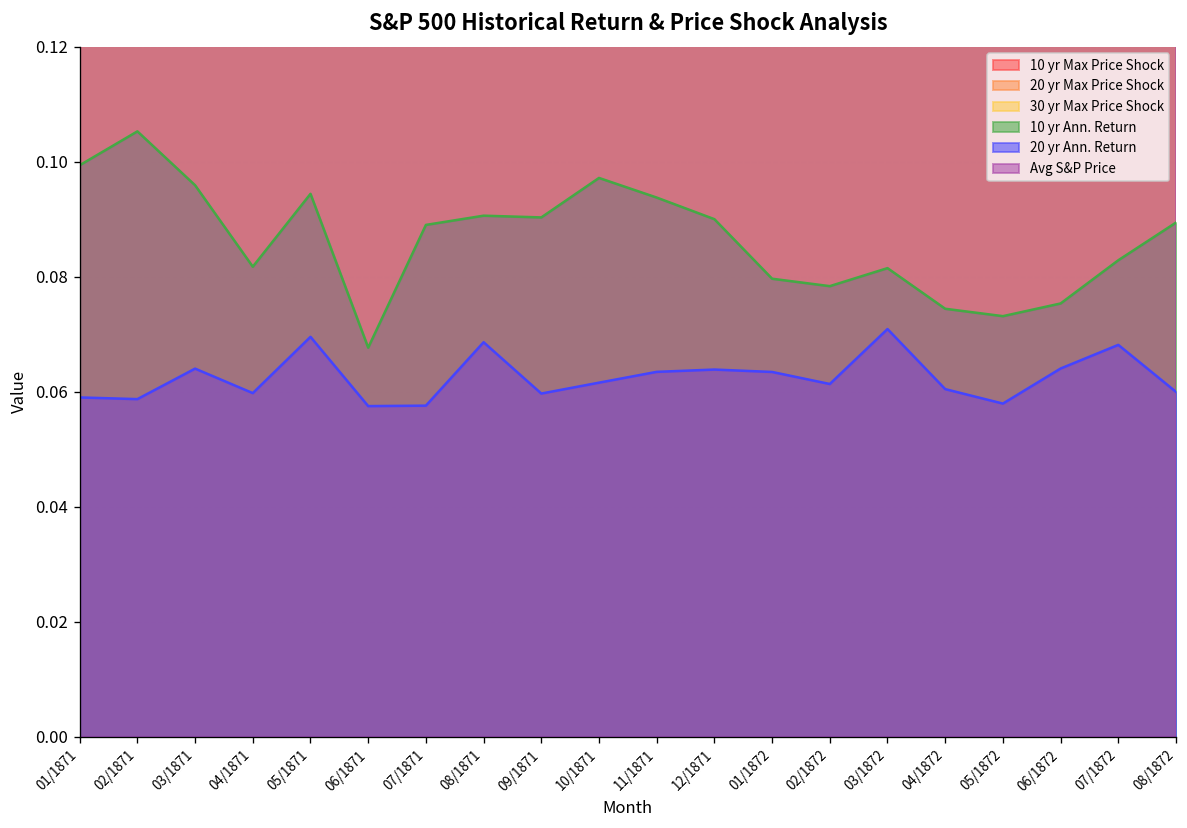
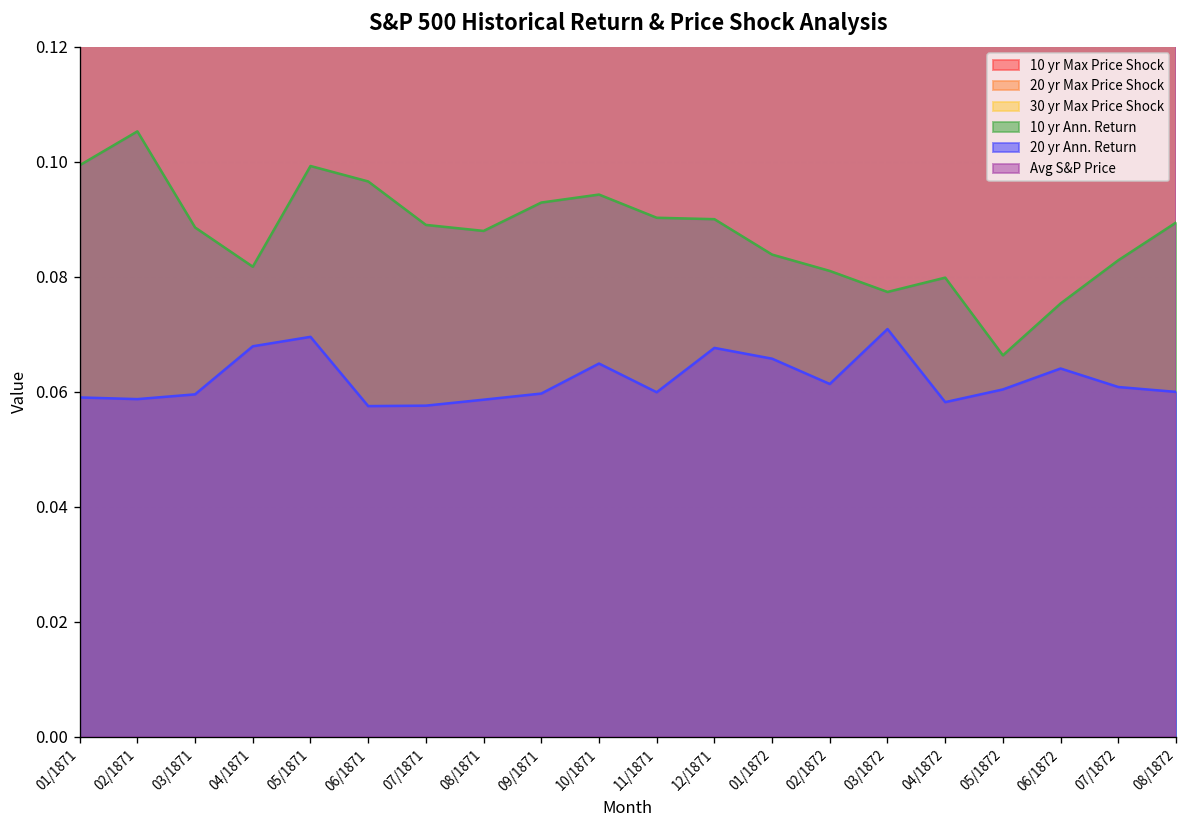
  {
    "10 yr Ann. Return": {
      "01/1871": 0.099,
      "02/1871": 0.105,
-     "03/1871": 0.096,
+     "03/1871": 0.089,
      "04/1871": 0.082,
-     "05/1871": 0.094,
-     "06/1871": 0.068,
+     "05/1871": 0.099,
+     "06/1871": 0.097,
      "07/1871": 0.089,
-     "08/1871": 0.091,
-     "09/1871": 0.090,
-     "10/1871": 0.097,
-     "11/1871": 0.094,
+     "08/1871": 0.088,
+     "09/1871": 0.093,
+     "10/1871": 0.094,
+     "11/1871": 0.090,
      "12/1871": 0.090,
-     "01/1872": 0.080,
-     "02/1872": 0.078,
-     "03/1872": 0.081,
-     "04/1872": 0.074,
-     "05/1872": 0.073,
+     "01/1872": 0.084,
+     "02/1872": 0.081,
+     "03/1872": 0.077,
+     "04/1872": 0.080,
+     "05/1872": 0.066,
      "06/1872": 0.075,
      "07/1872": 0.083,
      "08/1872": 0.089
    },
    "20 yr Ann. Return": {
      "01/1871": 0.059,
      "02/1871": 0.059,
-     "03/1871": 0.064,
-     "04/1871": 0.060,
+     "03/1871": 0.060,
+     "04/1871": 0.068,
      "05/1871": 0.070,
      "06/1871": 0.058,
      "07/1871": 0.058,
-     "08/1871": 0.069,
+     "08/1871": 0.059,
      "09/1871": 0.060,
-     "10/1871": 0.062,
-     "11/1871": 0.063,
-     "12/1871": 0.064,
-     "01/1872": 0.063,
+     "10/1871": 0.065,
+     "11/1871": 0.060,
+     "12/1871": 0.068,
+     "01/1872": 0.066,
      "02/1872": 0.061,
      "03/1872": 0.071,
-     "04/1872": 0.060,
-     "05/1872": 0.058,
+     "04/1872": 0.058,
+     "05/1872": 0.060,
      "06/1872": 0.064,
-     "07/1872": 0.068,
+     "07/1872": 0.061,
      "08/1872": 0.060
    }
  }
